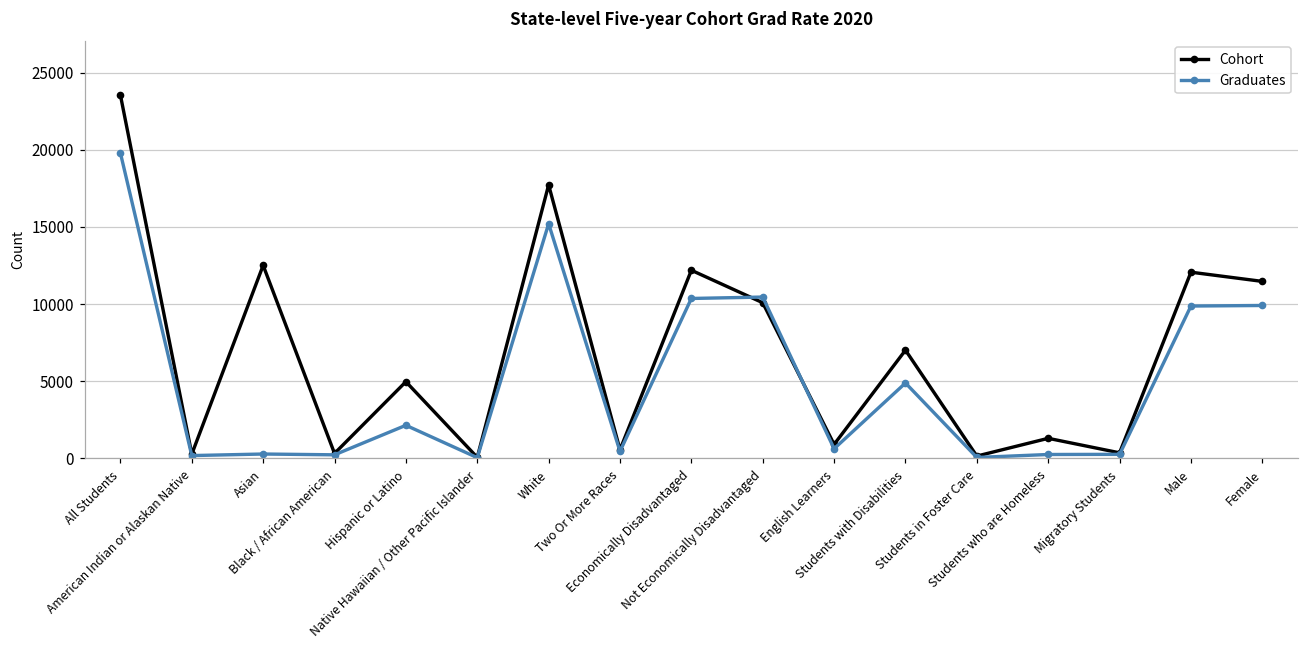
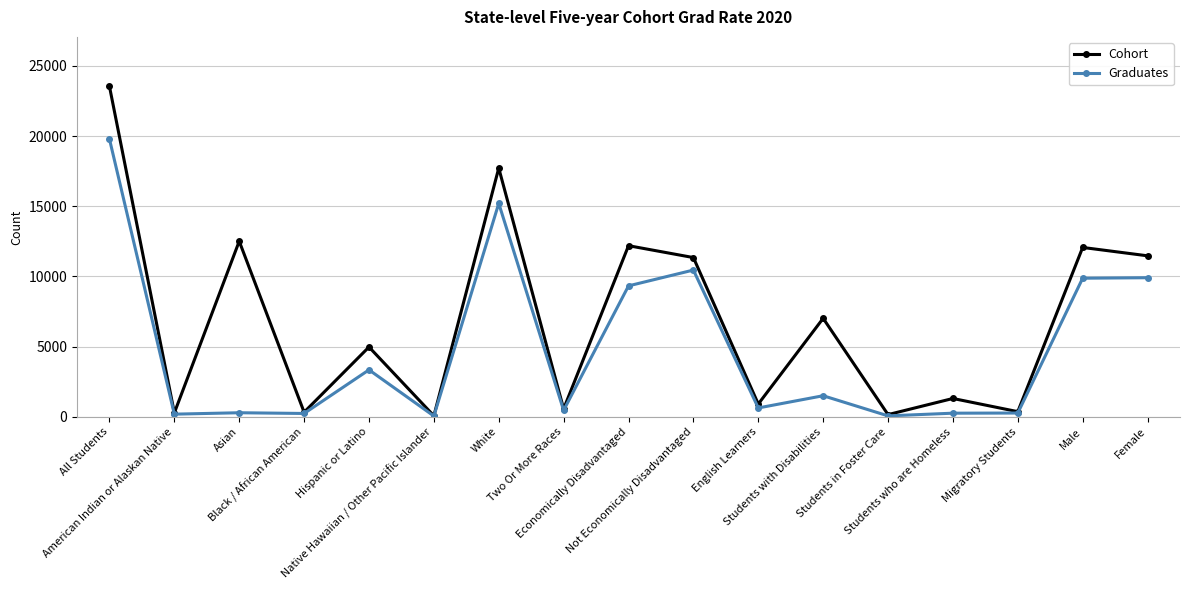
  {
    "Cohort": {
      "All Students": 23500,
      "Asian": 12500,
      "Hispanic or Latino": 5000,
      "White": 17700,
      "Economically Disadvantaged": 12200,
-     "Not Economically Disadvantaged": 10100,
+     "Not Economically Disadvantaged": 11300,
      "English Learners": 900,
      "Students with Disabilities": 7000,
      "Students who are Homeless": 1300,
      "Male": 12100,
      "Female": 11500
    },
    "Graduates": {
      "All Students": 19800,
      "Asian": 300,
-     "Hispanic or Latino": 2200,
+     "Hispanic or Latino": 3300,
      "White": 15200,
-     "Economically Disadvantaged": 10400,
+     "Economically Disadvantaged": 9300,
      "Not Economically Disadvantaged": 10500,
      "English Learners": 600,
-     "Students with Disabilities": 4900,
+     "Students with Disabilities": 1500,
      "Students who are Homeless": 300,
      "Male": 9900,
      "Female": 9900
    }
  }
